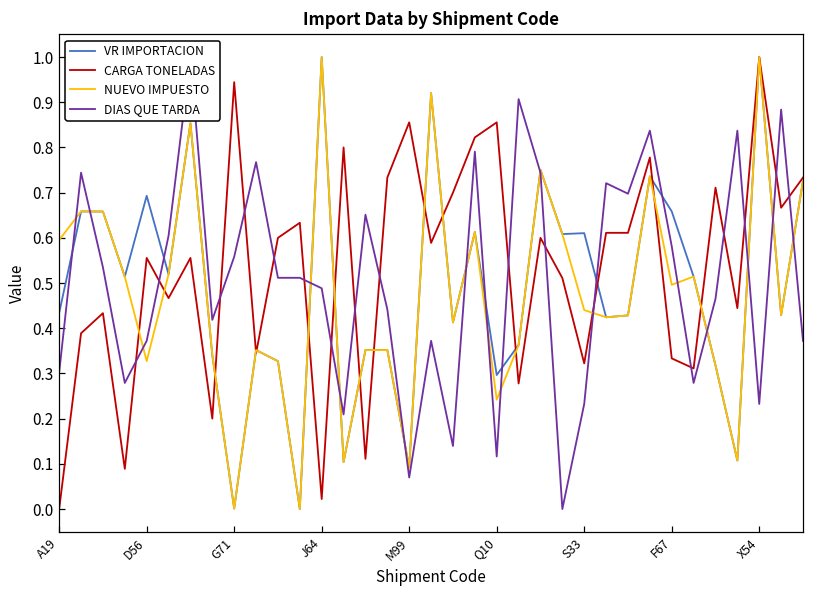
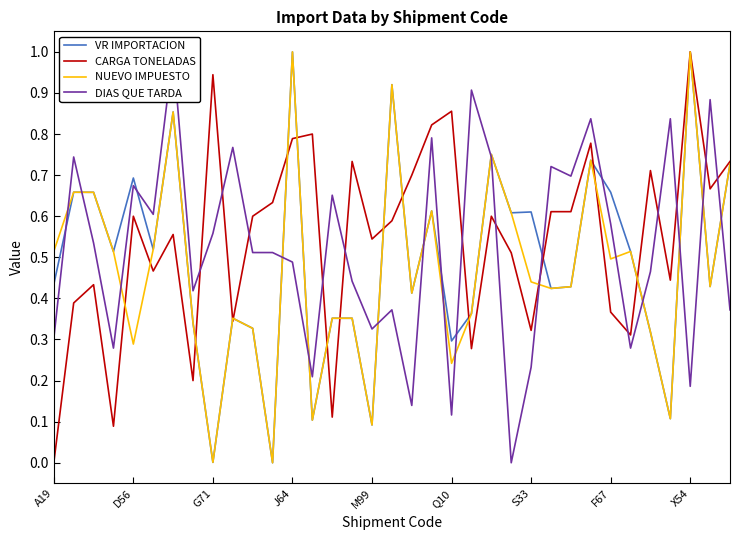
  {
    "VR IMPORTACION": {
      "A19": 0.43,
      "D56": 0.69,
      "Q10": 0.30,
      "S33": 0.61,
      "F67": 0.66
    },
    "CARGA TONELADAS": {
      "A19": 0.00,
-     "D56": 0.56,
+     "D56": 0.60,
      "G71": 0.94,
-     "J64": 0.02,
-     "M99": 0.86,
+     "J64": 0.79,
+     "M99": 0.54,
      "Q10": 0.86,
      "S33": 0.32,
-     "F67": 0.33
+     "F67": 0.37
    },
    "NUEVO IMPUESTO": {
-     "A19": 0.60,
-     "D56": 0.33,
+     "A19": 0.51,
+     "D56": 0.29,
      "Q10": 0.24,
      "S33": 0.44,
      "F67": 0.50
    },
    "DIAS QUE TARDA": {
      "A19": 0.30,
-     "D56": 0.37,
+     "D56": 0.67,
      "G71": 0.56,
      "J64": 0.49,
-     "M99": 0.07,
+     "M99": 0.33,
      "Q10": 0.12,
      "S33": 0.23,
      "F67": 0.58,
-     "X54": 0.23
+     "X54": 0.19
    }
  }
